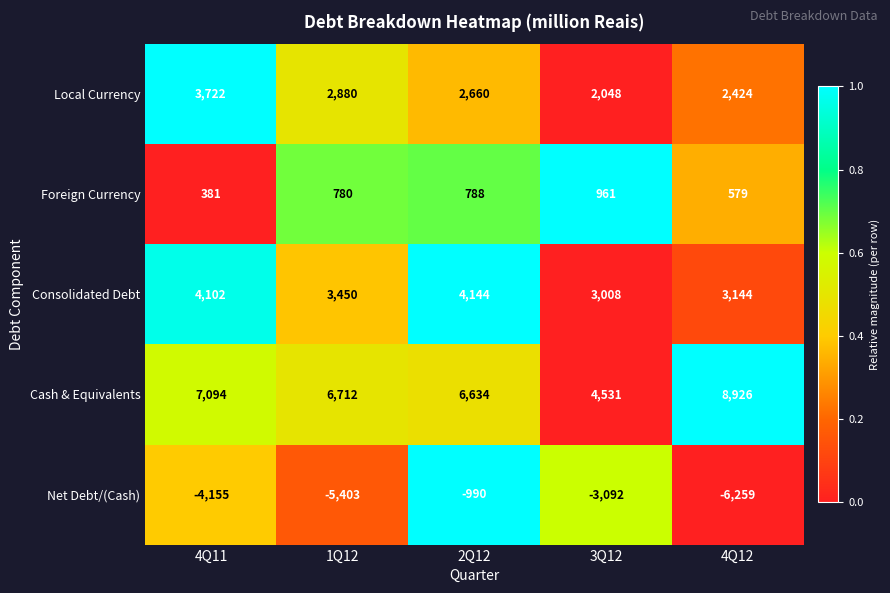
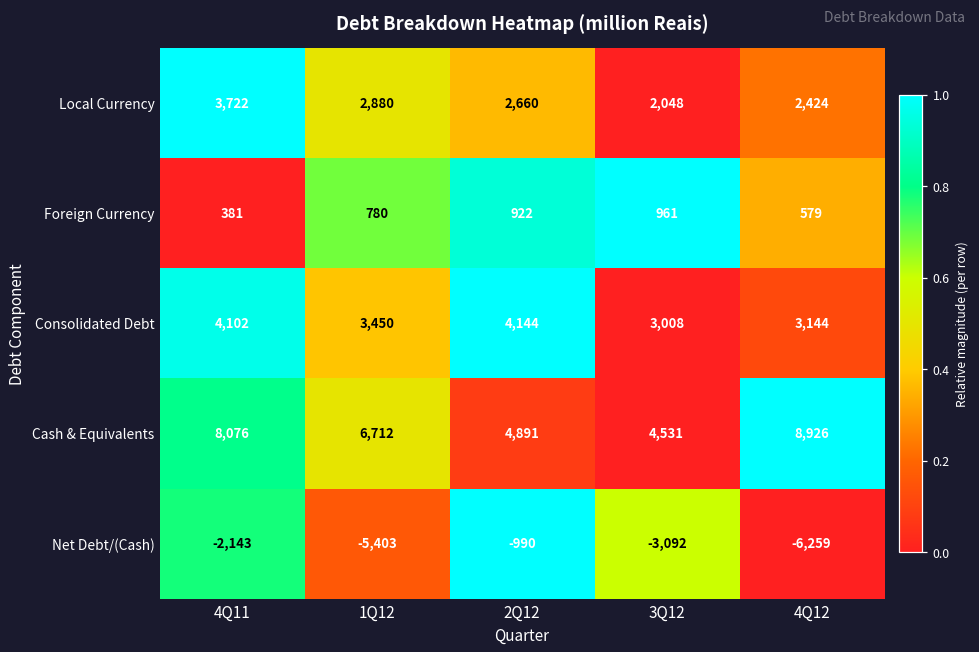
  {
    "Local Currency": {
      "4Q11": "3,722",
      "1Q12": "2,880",
      "2Q12": "2,660",
      "3Q12": "2,048",
      "4Q12": "2,424"
    },
    "Foreign Currency": {
      "4Q11": "381",
      "1Q12": "780",
-     "2Q12": "788",
+     "2Q12": "922",
      "3Q12": "961",
      "4Q12": "579"
    },
    "Consolidated Debt": {
      "4Q11": "4,102",
      "1Q12": "3,450",
      "2Q12": "4,144",
      "3Q12": "3,008",
      "4Q12": "3,144"
    },
    "Cash & Equivalents": {
-     "4Q11": "7,094",
+     "4Q11": "8,076",
      "1Q12": "6,712",
-     "2Q12": "6,634",
+     "2Q12": "4,891",
      "3Q12": "4,531",
      "4Q12": "8,926"
    },
    "Net Debt/(Cash)": {
-     "4Q11": "-4,155",
+     "4Q11": "-2,143",
      "1Q12": "-5,403",
      "2Q12": "-990",
      "3Q12": "-3,092",
      "4Q12": "-6,259"
    }
  }
